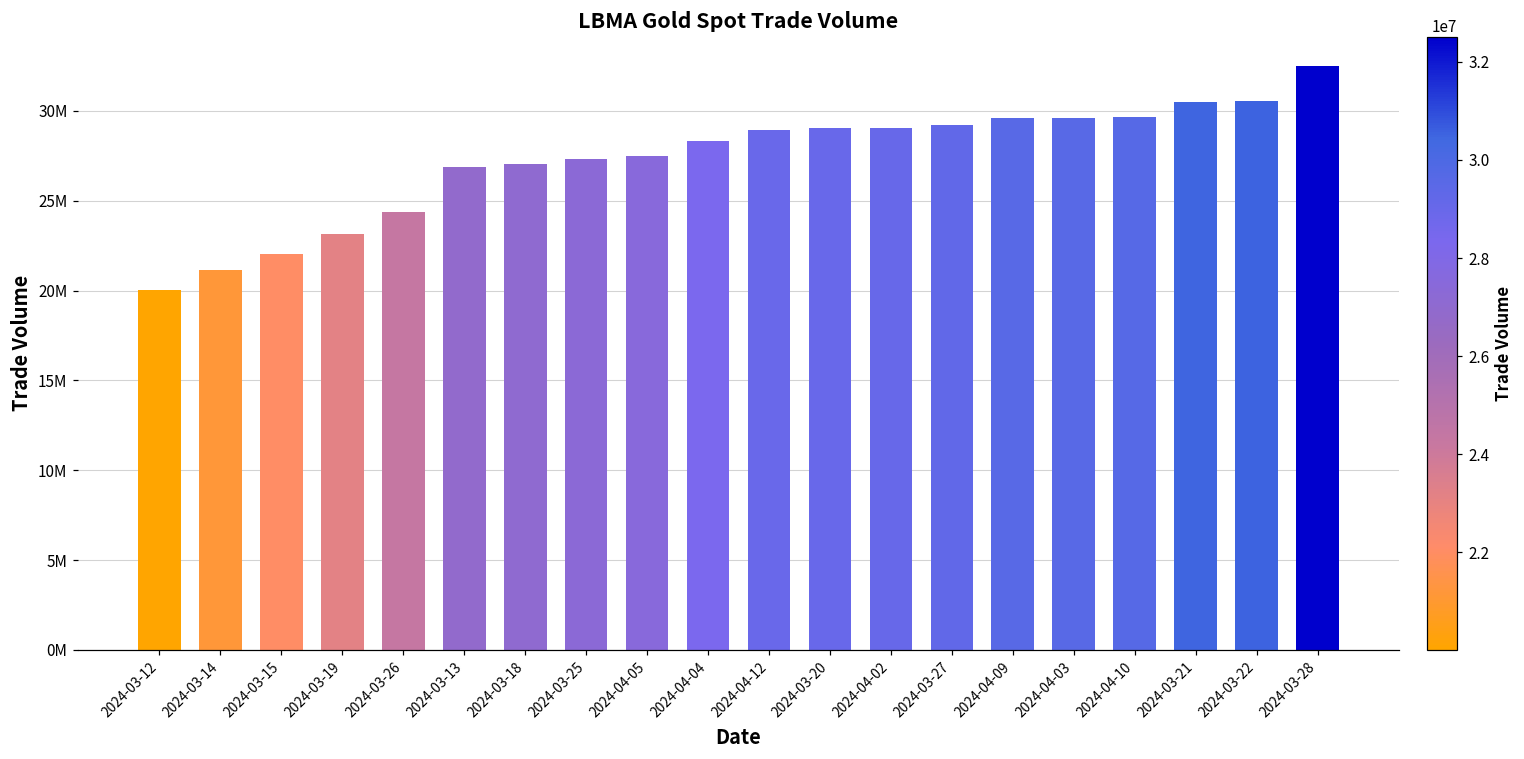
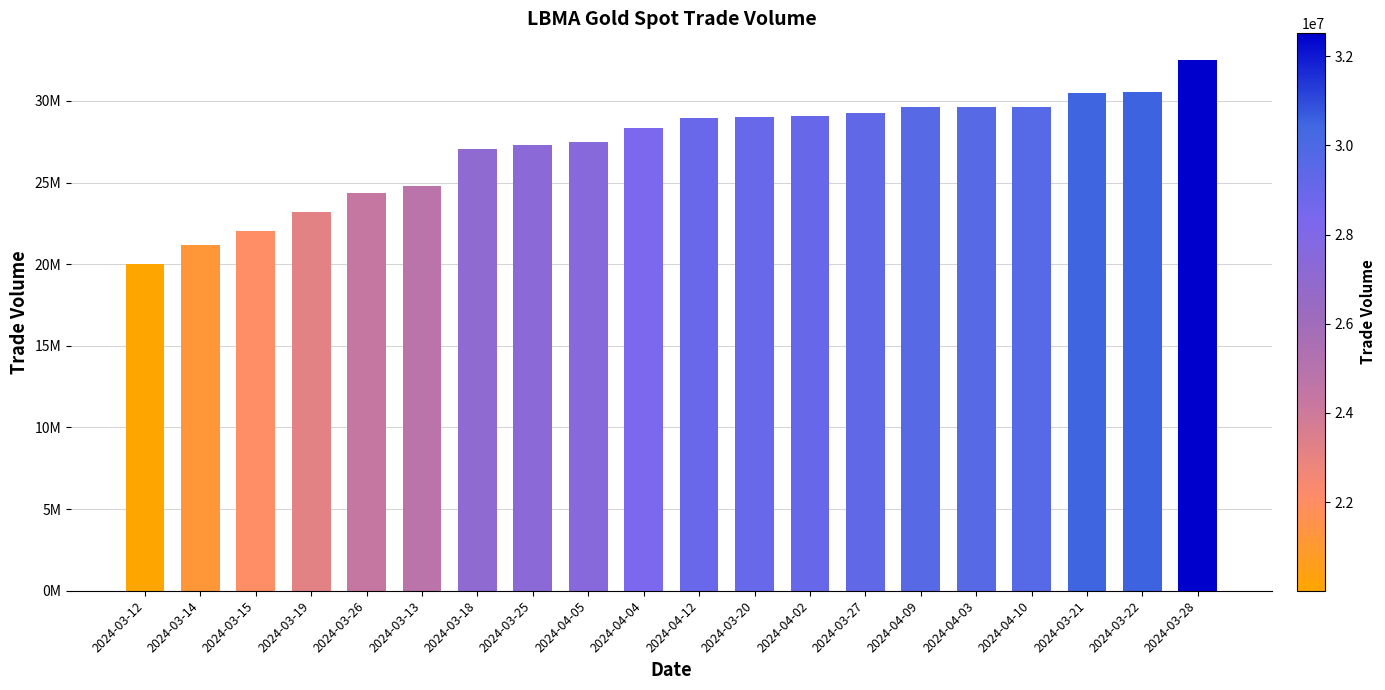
  {
    "2024-03-12": 20000000,
    "2024-03-14": 21200000,
    "2024-03-15": 22000000,
    "2024-03-19": 23200000,
    "2024-03-26": 24400000,
-   "2024-03-13": 26900000,
+   "2024-03-13": 24800000,
    "2024-03-18": 27000000,
    "2024-03-25": 27300000,
    "2024-04-05": 27500000,
    "2024-04-04": 28300000,
    "2024-04-12": 29000000,
    "2024-03-20": 29000000,
    "2024-04-02": 29100000,
    "2024-03-27": 29200000,
    "2024-04-09": 29600000,
    "2024-04-03": 29600000,
    "2024-04-10": 29600000,
    "2024-03-21": 30500000,
    "2024-03-22": 30500000,
    "2024-03-28": 32500000
  }
